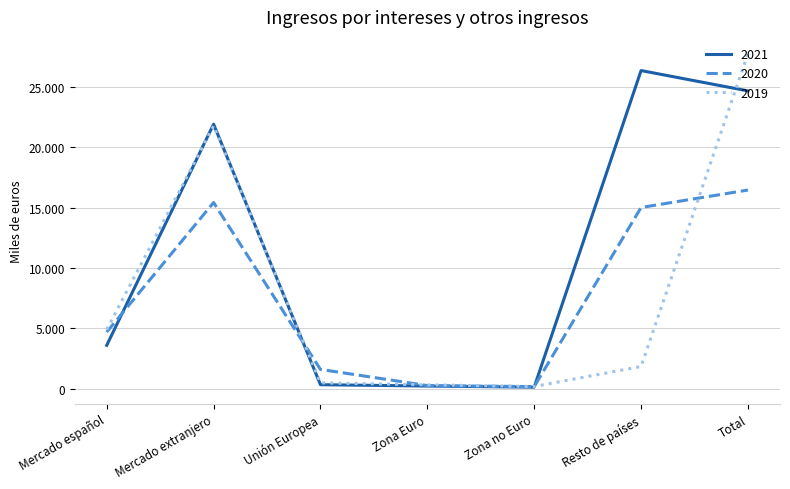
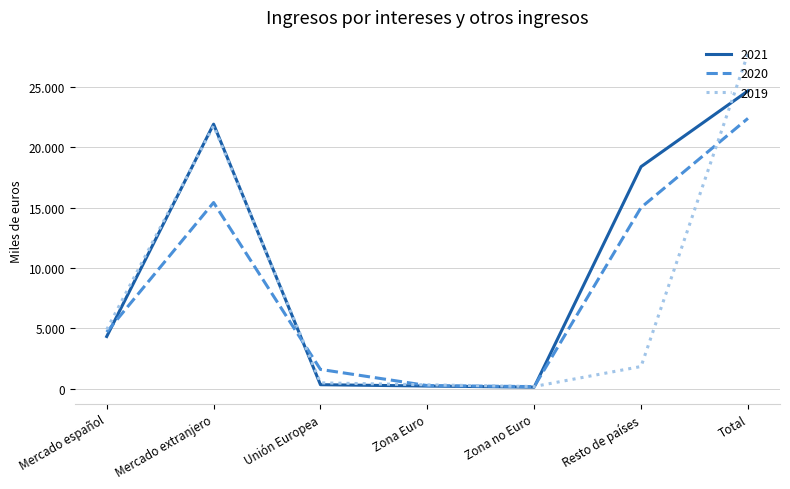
  {
    "2021": {
-     "Mercado español": 3.6,
-     "Resto de países": 26.4,
+     "Mercado español": 4.3,
+     "Resto de países": 18.4,
      "Total": 24.7
    },
    "2020": {
      "Mercado extranjero": 15.4,
      "Unión Europea": 1.6,
      "Resto de países": 15.0,
-     "Total": 16.5
+     "Total": 22.4
    },
    "2019": {
      "Resto de países": 1.8,
      "Total": 27.8
    }
  }
